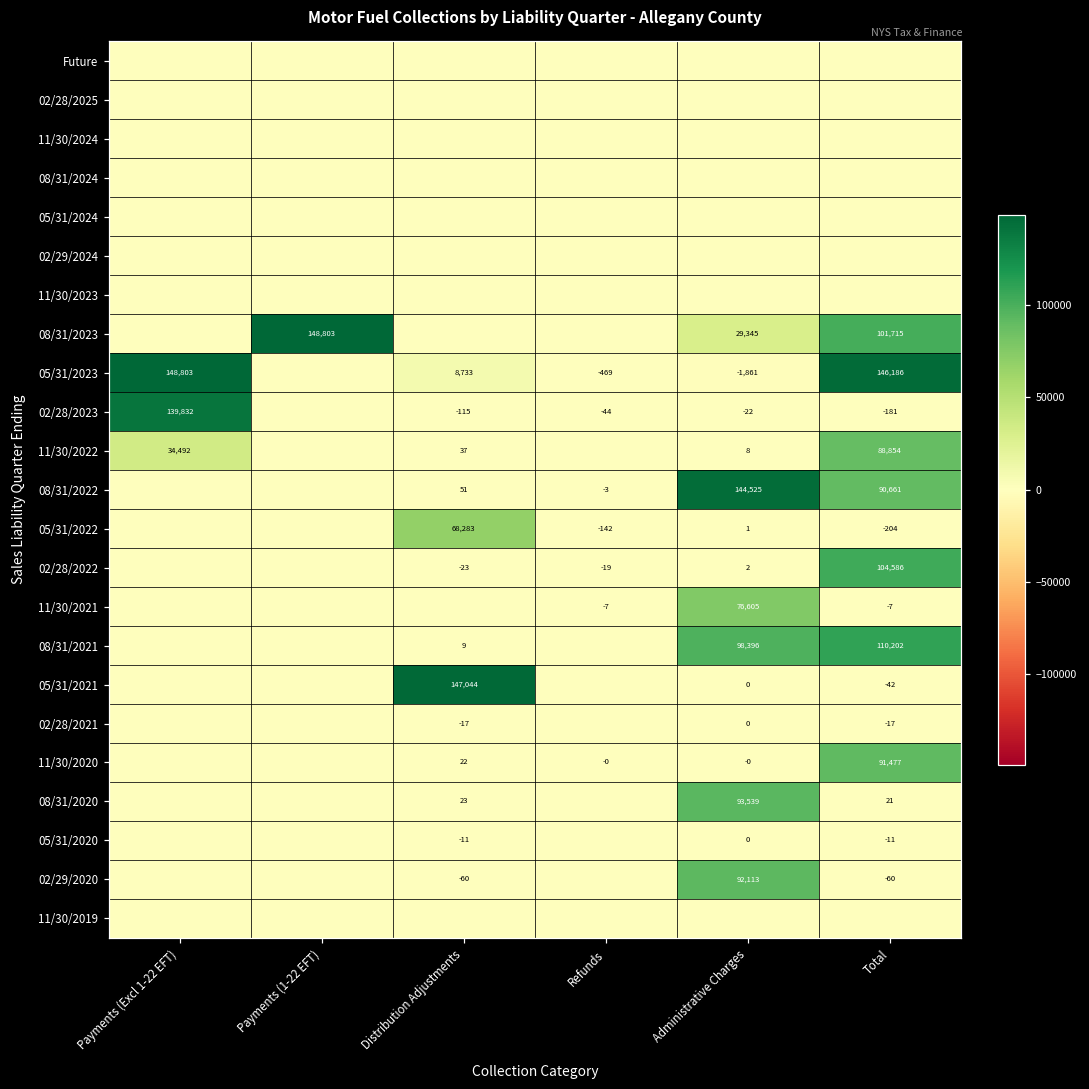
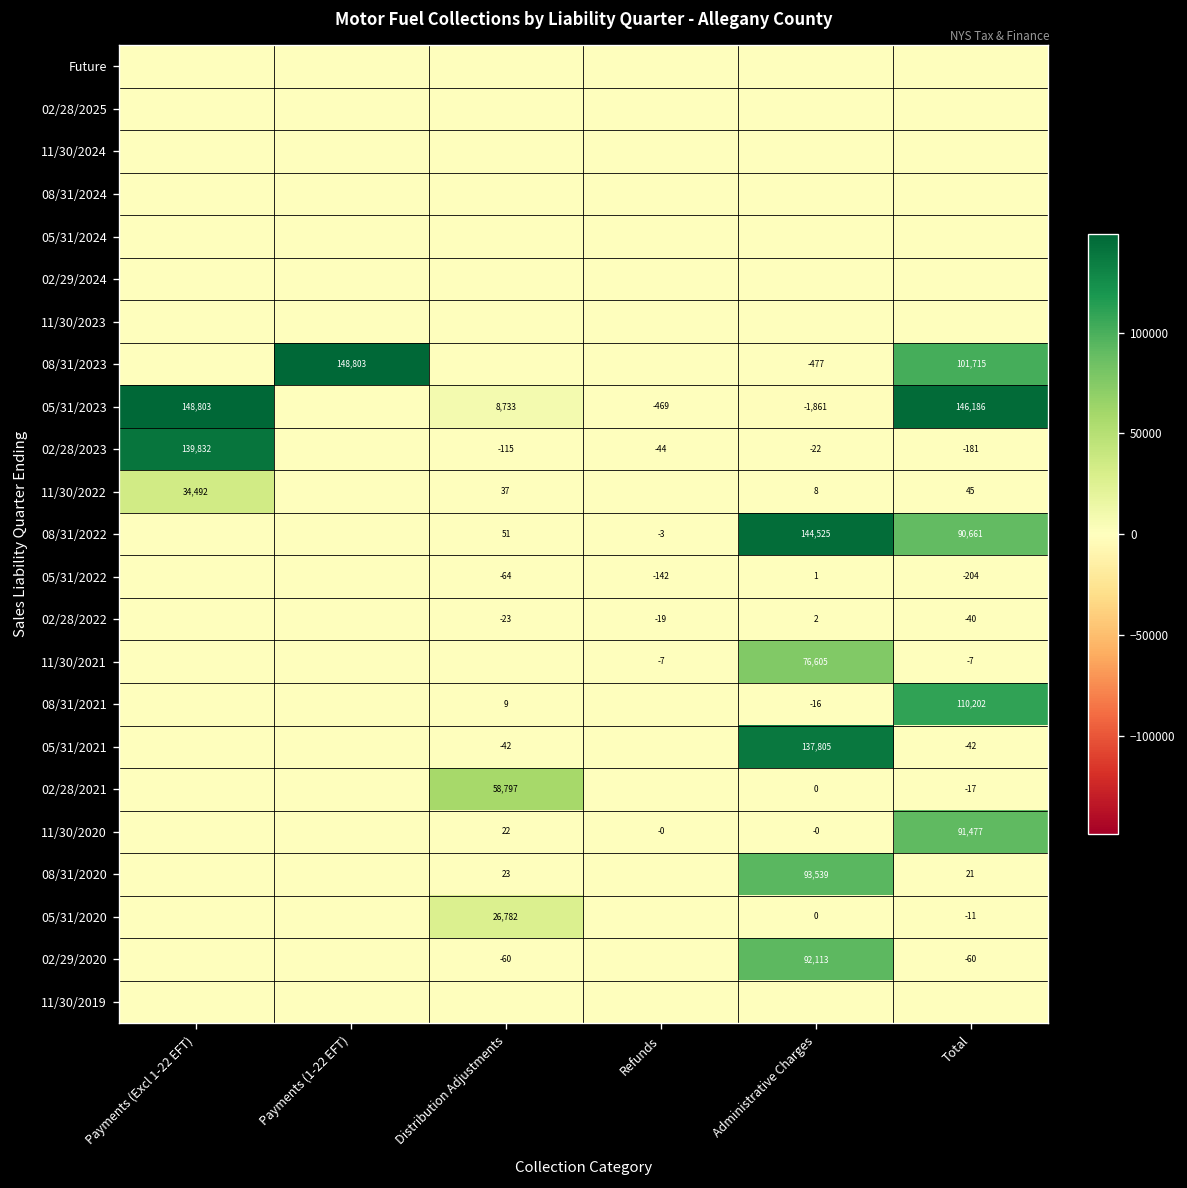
  {
    "08/31/2023": {
      "Payments (1-22 EFT)": "148,803",
-     "Administrative Charges": "29,345",
+     "Administrative Charges": "-477",
      "Total": "101,715"
    },
    "05/31/2023": {
      "Payments (Excl 1-22 EFT)": "148,803",
      "Distribution Adjustments": "8,733",
      "Refunds": "-469",
      "Administrative Charges": "-1,861",
      "Total": "146,186"
    },
    "02/28/2023": {
      "Payments (Excl 1-22 EFT)": "139,832",
      "Distribution Adjustments": "-115",
      "Refunds": "-44",
      "Administrative Charges": "-22",
      "Total": "-181"
    },
    "11/30/2022": {
      "Payments (Excl 1-22 EFT)": "34,492",
      "Distribution Adjustments": "37",
      "Administrative Charges": "8",
-     "Total": "88,854"
+     "Total": "45"
    },
    "08/31/2022": {
      "Distribution Adjustments": "51",
      "Refunds": "-3",
      "Administrative Charges": "144,525",
      "Total": "90,661"
    },
    "05/31/2022": {
-     "Distribution Adjustments": "68,283",
+     "Distribution Adjustments": "-64",
      "Refunds": "-142",
      "Administrative Charges": "1",
      "Total": "-204"
    },
    "02/28/2022": {
      "Distribution Adjustments": "-23",
      "Refunds": "-19",
      "Administrative Charges": "2",
-     "Total": "104,586"
+     "Total": "-40"
    },
    "11/30/2021": {
      "Refunds": "-7",
      "Administrative Charges": "76,605",
      "Total": "-7"
    },
    "08/31/2021": {
      "Distribution Adjustments": "9",
-     "Administrative Charges": "98,396",
+     "Administrative Charges": "-16",
      "Total": "110,202"
    },
    "05/31/2021": {
-     "Distribution Adjustments": "147,044",
-     "Administrative Charges": "0",
+     "Distribution Adjustments": "-42",
+     "Administrative Charges": "137,805",
      "Total": "-42"
    },
    "02/28/2021": {
-     "Distribution Adjustments": "-17",
+     "Distribution Adjustments": "58,797",
      "Administrative Charges": "0",
      "Total": "-17"
    },
    "11/30/2020": {
      "Distribution Adjustments": "22",
      "Refunds": "-0",
      "Administrative Charges": "-0",
      "Total": "91,477"
    },
    "08/31/2020": {
      "Distribution Adjustments": "23",
      "Administrative Charges": "93,539",
      "Total": "21"
    },
    "05/31/2020": {
-     "Distribution Adjustments": "-11",
+     "Distribution Adjustments": "26,782",
      "Administrative Charges": "0",
      "Total": "-11"
    },
    "02/29/2020": {
      "Distribution Adjustments": "-60",
      "Administrative Charges": "92,113",
      "Total": "-60"
    }
  }
